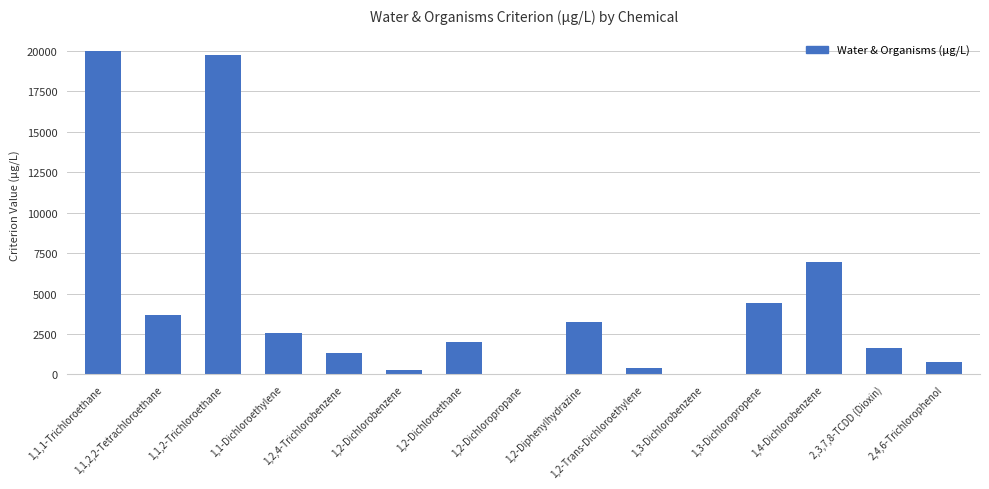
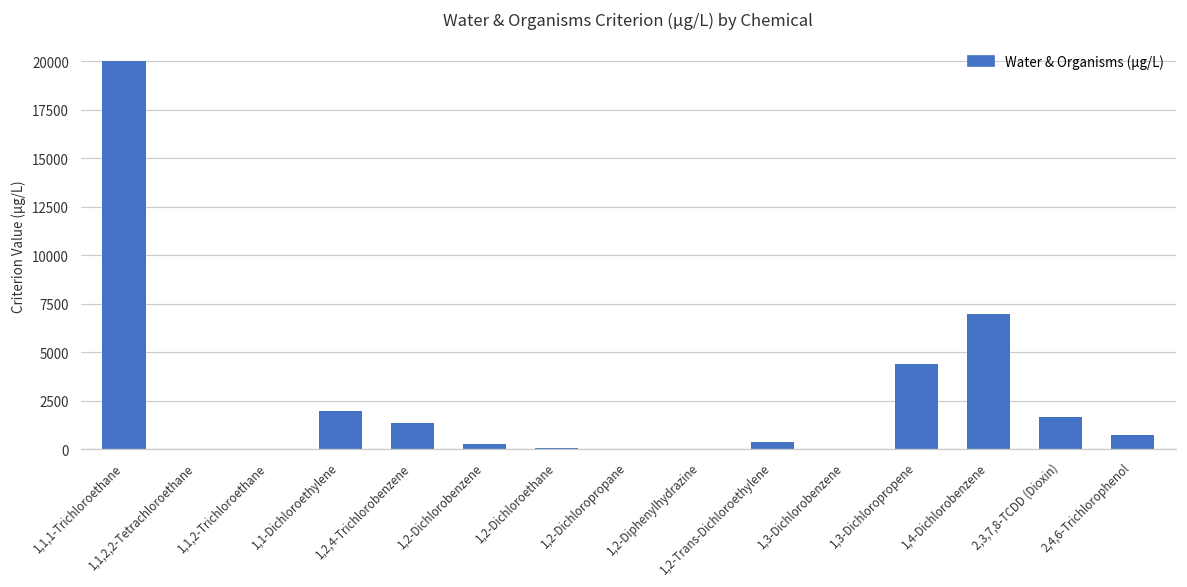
  {
    "1,1,1-Trichloroethane": 20000,
-   "1,1,2,2-Tetrachloroethane": 3700,
-   "1,1,2-Trichloroethane": 19700,
-   "1,1-Dichloroethylene": 2600,
+   "1,1,2,2-Tetrachloroethane": 0,
+   "1,1,2-Trichloroethane": 0,
+   "1,1-Dichloroethylene": 2000,
    "1,2,4-Trichlorobenzene": 1400,
    "1,2-Dichlorobenzene": 300,
-   "1,2-Dichloroethane": 2000,
-   "1,2-Diphenylhydrazine": 3200,
+   "1,2-Dichloroethane": 100,
+   "1,2-Diphenylhydrazine": 0,
    "1,2-Trans-Dichloroethylene": 400,
    "1,3-Dichloropropene": 4400,
    "1,4-Dichlorobenzene": 7000,
    "2,3,7,8-TCDD (Dioxin)": 1700,
    "2,4,6-Trichlorophenol": 700
  }
